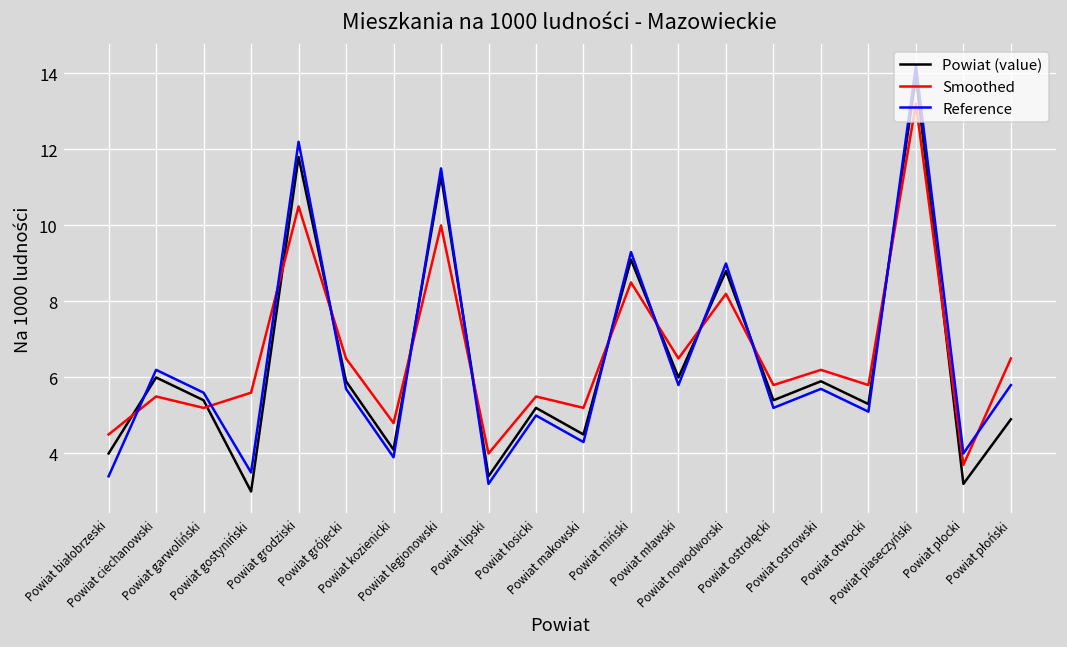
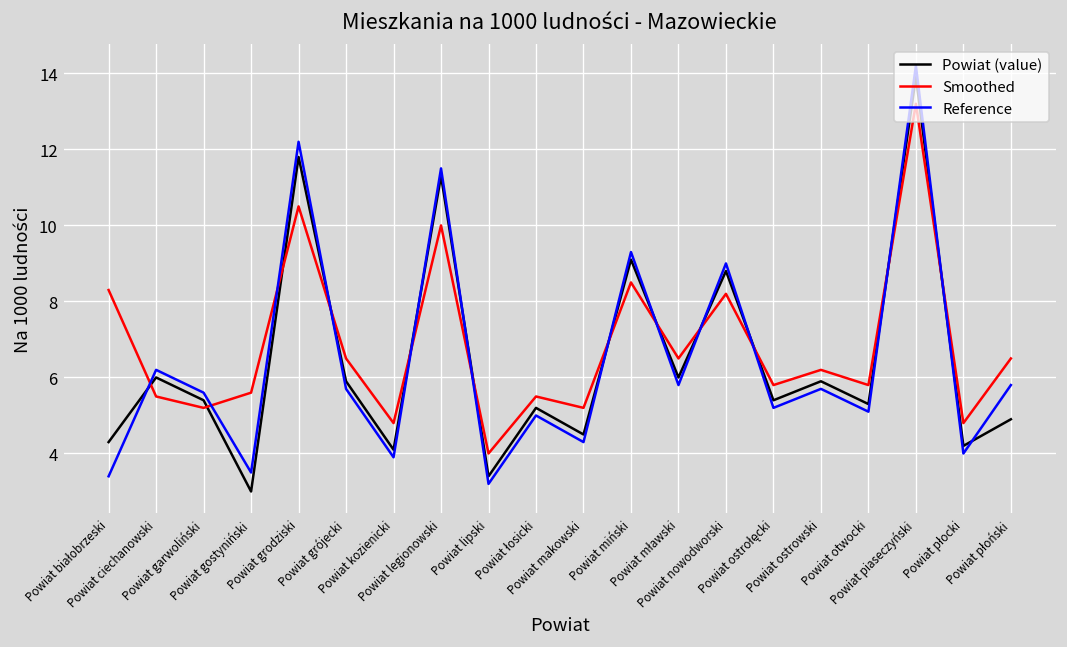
  {
    "Powiat (value)": {
-     "Powiat białobrzeski": 4.0,
+     "Powiat białobrzeski": 4.3,
      "Powiat ciechanowski": 6.0,
      "Powiat garwoliński": 5.4,
      "Powiat gostyniński": 3.0,
      "Powiat grodziski": 11.8,
      "Powiat grójecki": 5.9,
      "Powiat kozienicki": 4.1,
      "Powiat legionowski": 11.3,
      "Powiat lipski": 3.4,
      "Powiat łosicki": 5.2,
      "Powiat makowski": 4.5,
      "Powiat miński": 9.1,
      "Powiat mławski": 6.0,
      "Powiat nowodworski": 8.8,
      "Powiat ostrołęcki": 5.4,
      "Powiat ostrowski": 5.9,
      "Powiat otwocki": 5.3,
-     "Powiat płocki": 3.2,
+     "Powiat płocki": 4.2,
      "Powiat płoński": 4.9
    },
    "Smoothed": {
-     "Powiat białobrzeski": 4.5,
+     "Powiat białobrzeski": 8.3,
      "Powiat ciechanowski": 5.5,
      "Powiat garwoliński": 5.2,
      "Powiat gostyniński": 5.6,
      "Powiat grodziski": 10.5,
      "Powiat grójecki": 6.5,
      "Powiat kozienicki": 4.8,
      "Powiat legionowski": 10.0,
      "Powiat lipski": 4.0,
      "Powiat łosicki": 5.5,
      "Powiat makowski": 5.2,
      "Powiat miński": 8.5,
      "Powiat mławski": 6.5,
      "Powiat nowodworski": 8.2,
      "Powiat ostrołęcki": 5.8,
      "Powiat ostrowski": 6.2,
      "Powiat otwocki": 5.8,
-     "Powiat płocki": 3.7,
+     "Powiat płocki": 4.8,
      "Powiat płoński": 6.5
    },
    "Reference": {
      "Powiat białobrzeski": 3.4,
      "Powiat ciechanowski": 6.2,
      "Powiat garwoliński": 5.6,
      "Powiat gostyniński": 3.5,
      "Powiat grodziski": 12.2,
      "Powiat grójecki": 5.7,
      "Powiat kozienicki": 3.9,
      "Powiat legionowski": 11.5,
      "Powiat lipski": 3.2,
      "Powiat łosicki": 5.0,
      "Powiat makowski": 4.3,
      "Powiat miński": 9.3,
      "Powiat mławski": 5.8,
      "Powiat nowodworski": 9.0,
      "Powiat ostrołęcki": 5.2,
      "Powiat ostrowski": 5.7,
      "Powiat otwocki": 5.1,
      "Powiat płocki": 4.0,
      "Powiat płoński": 5.8
    }
  }
